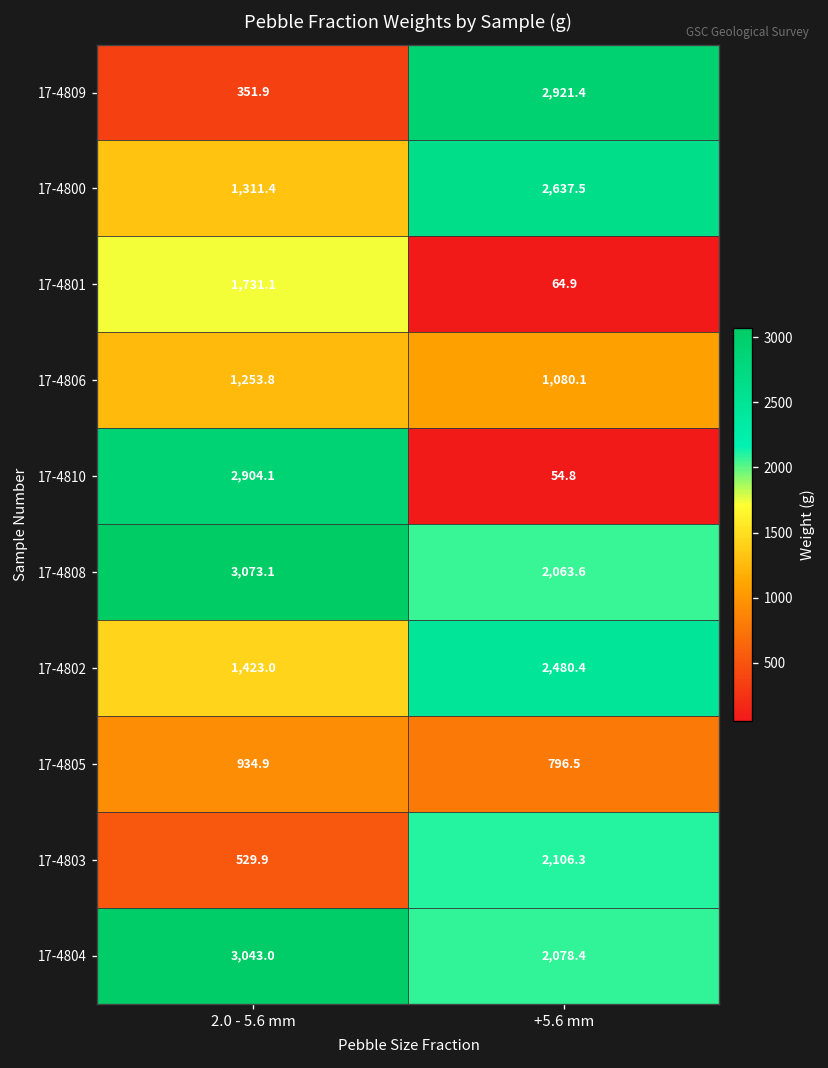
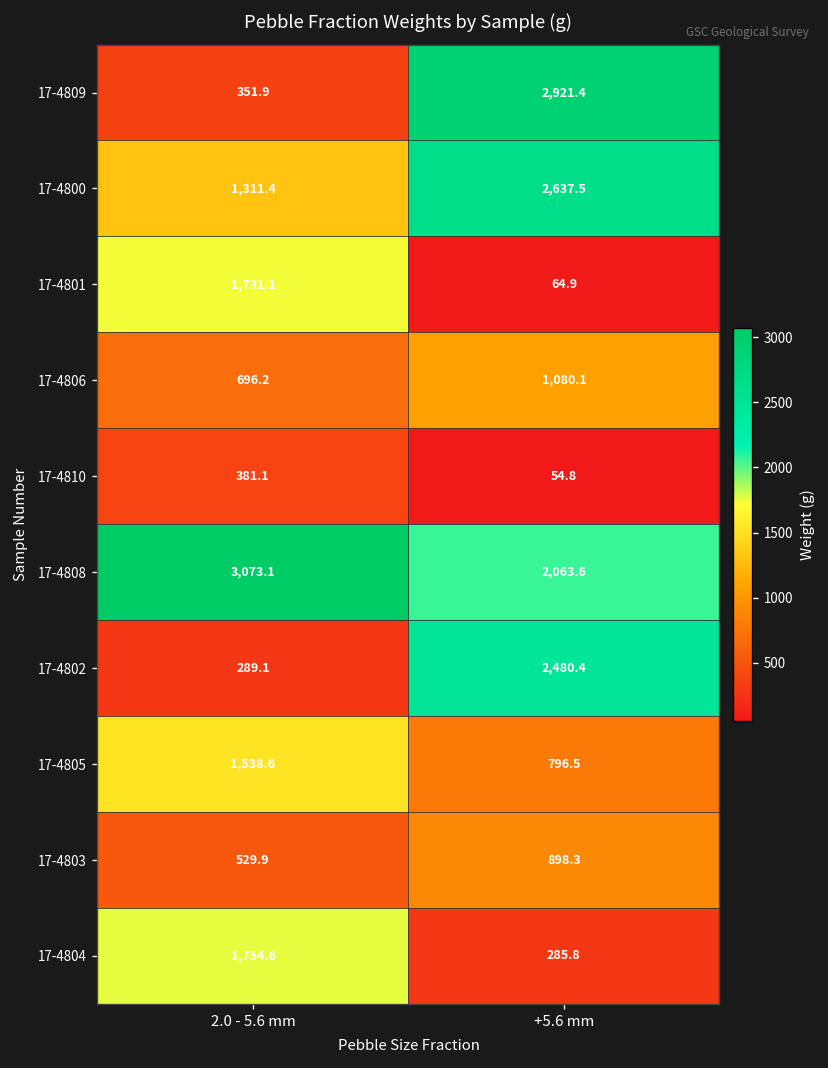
  {
    "17-4809": {
      "2.0 - 5.6 mm": "351.9",
      "+5.6 mm": "2,921.4"
    },
    "17-4800": {
      "2.0 - 5.6 mm": "1,311.4",
      "+5.6 mm": "2,637.5"
    },
    "17-4801": {
      "2.0 - 5.6 mm": "1,731.1",
      "+5.6 mm": "64.9"
    },
    "17-4806": {
-     "2.0 - 5.6 mm": "1,253.8",
+     "2.0 - 5.6 mm": "696.2",
      "+5.6 mm": "1,080.1"
    },
    "17-4810": {
-     "2.0 - 5.6 mm": "2,904.1",
+     "2.0 - 5.6 mm": "381.1",
      "+5.6 mm": "54.8"
    },
    "17-4808": {
      "2.0 - 5.6 mm": "3,073.1",
      "+5.6 mm": "2,063.6"
    },
    "17-4802": {
-     "2.0 - 5.6 mm": "1,423.0",
+     "2.0 - 5.6 mm": "289.1",
      "+5.6 mm": "2,480.4"
    },
    "17-4805": {
-     "2.0 - 5.6 mm": "934.9",
+     "2.0 - 5.6 mm": "1,538.6",
      "+5.6 mm": "796.5"
    },
    "17-4803": {
      "2.0 - 5.6 mm": "529.9",
-     "+5.6 mm": "2,106.3"
+     "+5.6 mm": "898.3"
    },
    "17-4804": {
-     "2.0 - 5.6 mm": "3,043.0",
-     "+5.6 mm": "2,078.4"
+     "2.0 - 5.6 mm": "1,754.6",
+     "+5.6 mm": "285.8"
    }
  }
